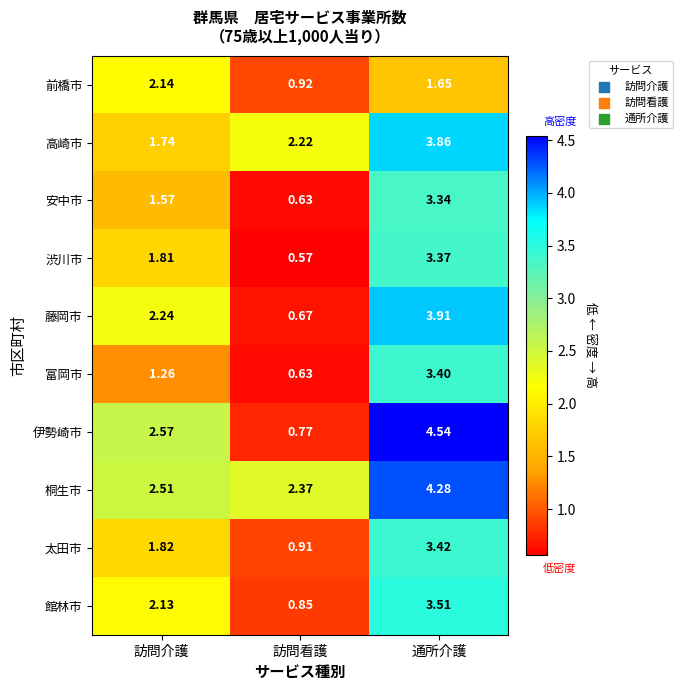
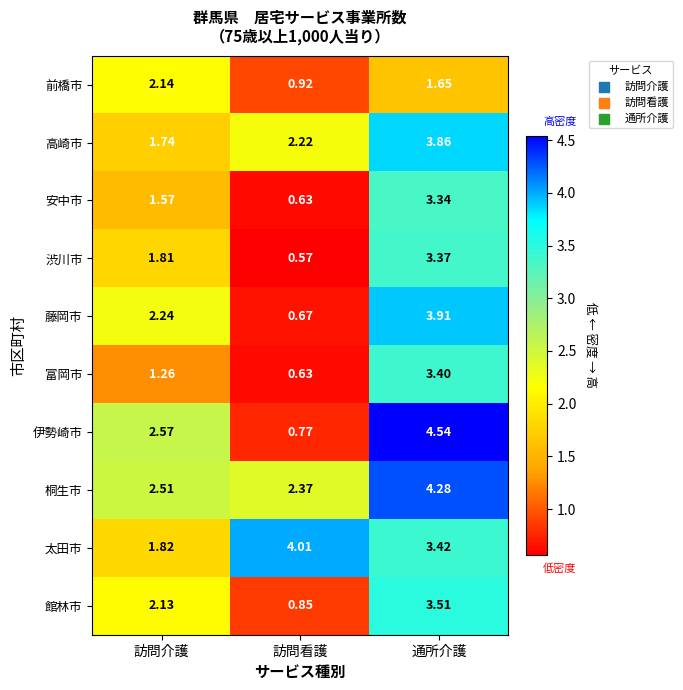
  {
    "前橋市": {
      "訪問介護": 2.14,
      "訪問看護": 0.92,
      "通所介護": 1.65
    },
    "高崎市": {
      "訪問介護": 1.74,
      "訪問看護": 2.22,
      "通所介護": 3.86
    },
    "安中市": {
      "訪問介護": 1.57,
      "訪問看護": 0.63,
      "通所介護": 3.34
    },
    "渋川市": {
      "訪問介護": 1.81,
      "訪問看護": 0.57,
      "通所介護": 3.37
    },
    "藤岡市": {
      "訪問介護": 2.24,
      "訪問看護": 0.67,
      "通所介護": 3.91
    },
    "富岡市": {
      "訪問介護": 1.26,
      "訪問看護": 0.63,
      "通所介護": 3.40
    },
    "伊勢崎市": {
      "訪問介護": 2.57,
      "訪問看護": 0.77,
      "通所介護": 4.54
    },
    "桐生市": {
      "訪問介護": 2.51,
      "訪問看護": 2.37,
      "通所介護": 4.28
    },
    "太田市": {
      "訪問介護": 1.82,
-     "訪問看護": 0.91,
+     "訪問看護": 4.01,
      "通所介護": 3.42
    },
    "館林市": {
      "訪問介護": 2.13,
      "訪問看護": 0.85,
      "通所介護": 3.51
    }
  }
